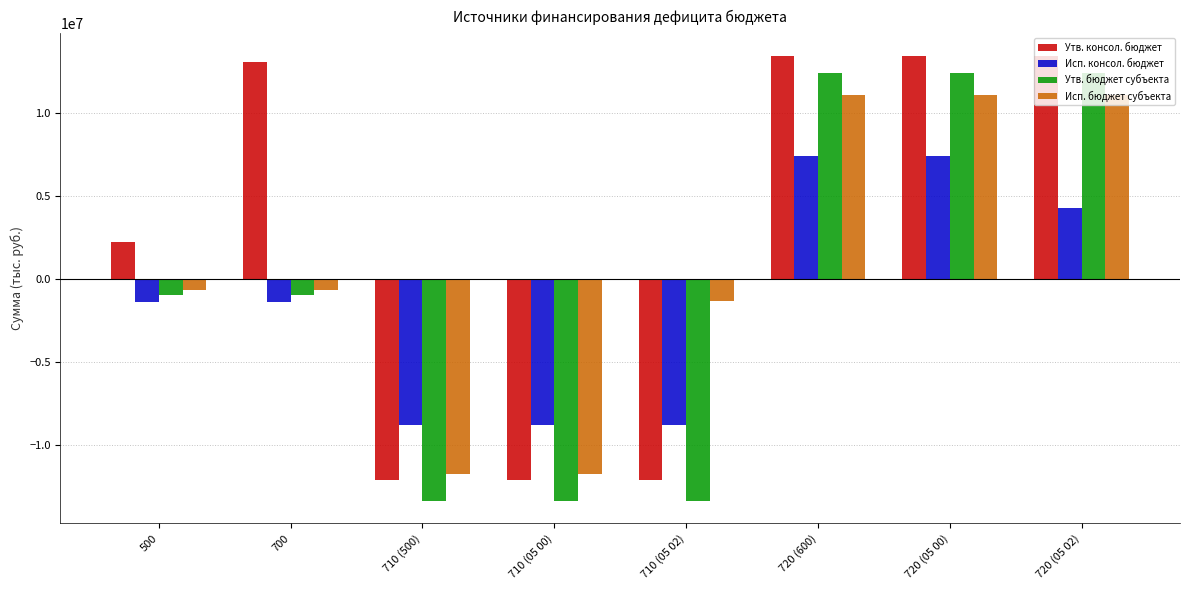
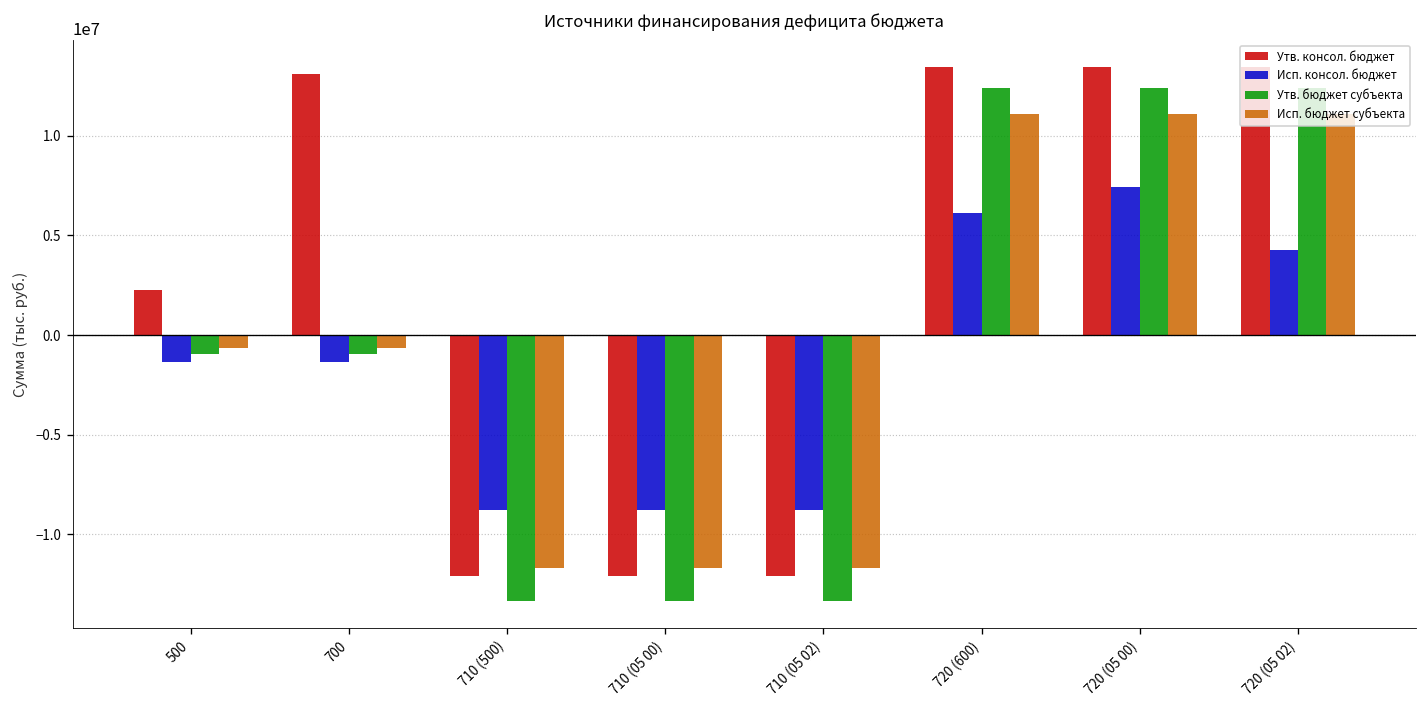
  {
    "Утв. консол. бюджет": {
      "500": 2300000,
      "700": 13100000,
      "710 (500)": -12100000,
      "710 (05 00)": -12100000,
      "710 (05 02)": -12100000,
      "720 (600)": 13500000,
      "720 (05 00)": 13500000
    },
    "Исп. консол. бюджет": {
      "500": -1300000,
      "700": -1300000,
      "710 (500)": -8800000,
      "710 (05 00)": -8800000,
      "710 (05 02)": -8800000,
-     "720 (600)": 7400000,
+     "720 (600)": 6100000,
      "720 (05 00)": 7400000,
      "720 (05 02)": 4300000
    },
    "Утв. бюджет субъекта": {
      "500": -1000000,
      "700": -1000000,
      "710 (500)": -13400000,
      "710 (05 00)": -13400000,
      "710 (05 02)": -13400000,
      "720 (600)": 12400000,
      "720 (05 00)": 12400000
    },
    "Исп. бюджет субъекта": {
      "500": -600000,
      "700": -600000,
      "710 (500)": -11700000,
      "710 (05 00)": -11700000,
-     "710 (05 02)": -1300000,
+     "710 (05 02)": -11700000,
      "720 (600)": 11100000,
      "720 (05 00)": 11100000
    }
  }
